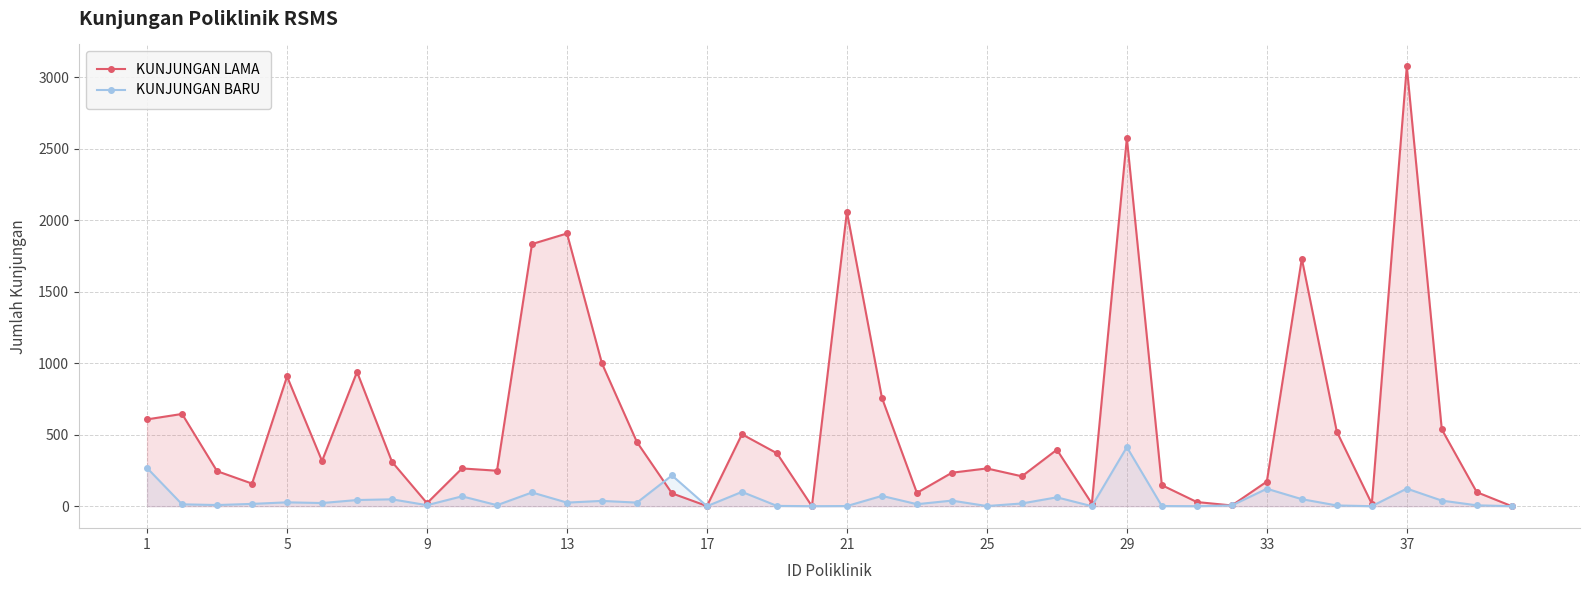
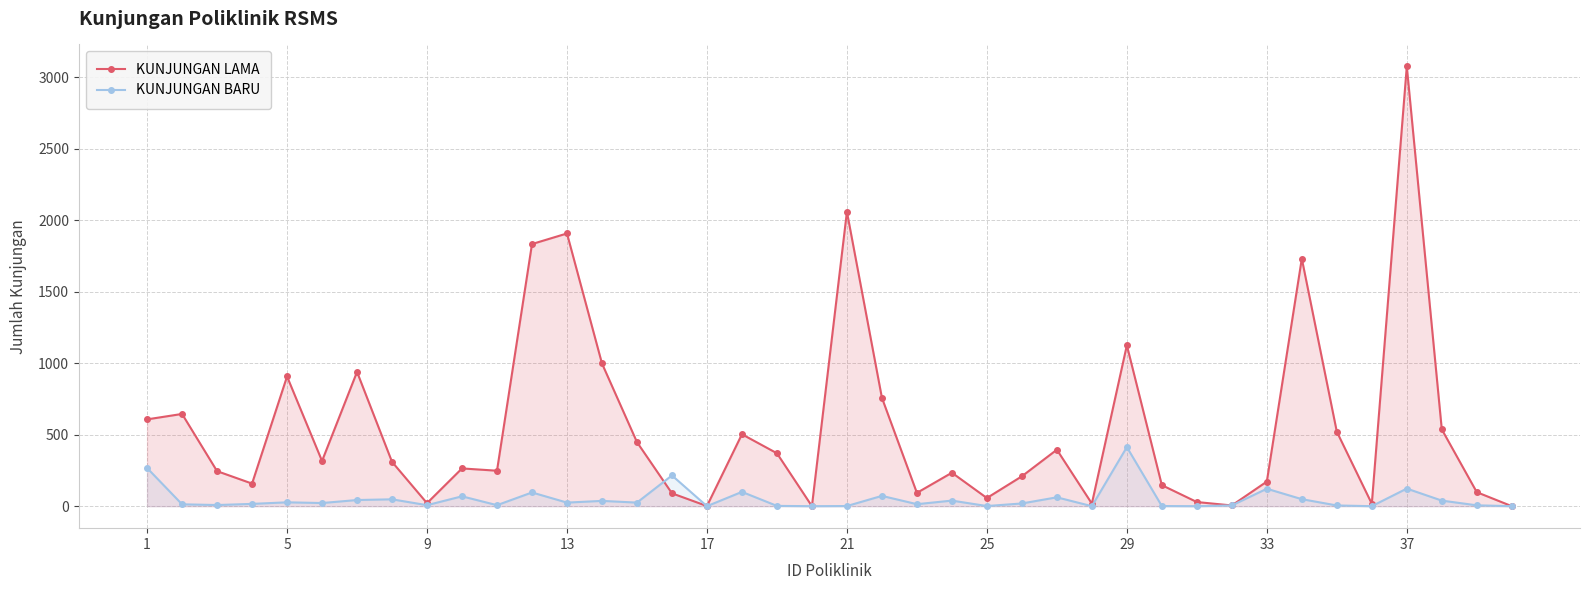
  {
    "KUNJUNGAN LAMA": {
      "1": 610,
      "5": 910,
      "13": 1910,
      "21": 2060,
-     "25": 260,
-     "29": 2570,
+     "25": 60,
+     "29": 1130,
      "33": 170,
      "37": 3080
    },
    "KUNJUNGAN BARU": {
      "1": 270,
      "5": 30,
      "13": 30,
      "21": 0,
      "25": 0,
      "29": 410,
      "33": 120,
      "37": 120
    }
  }
